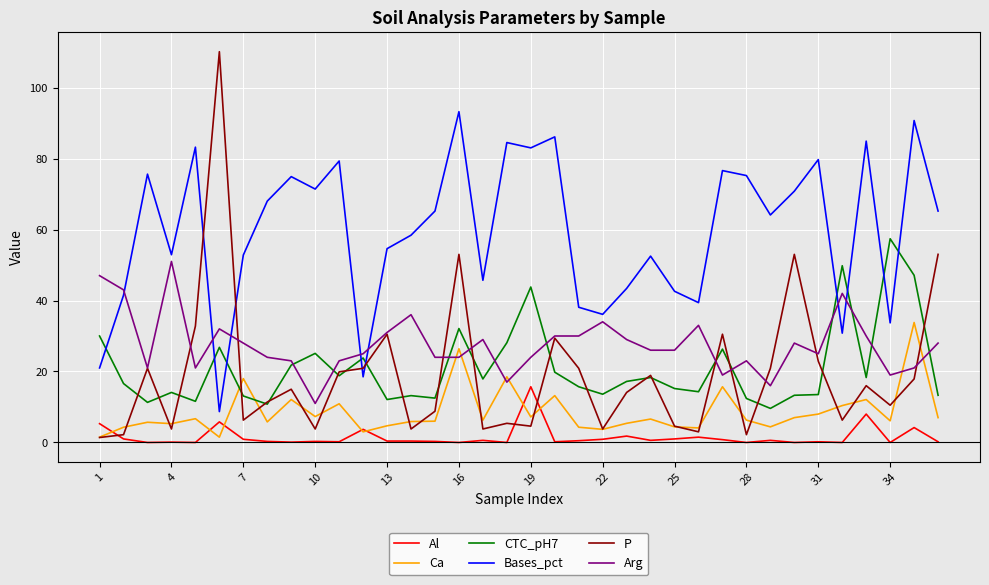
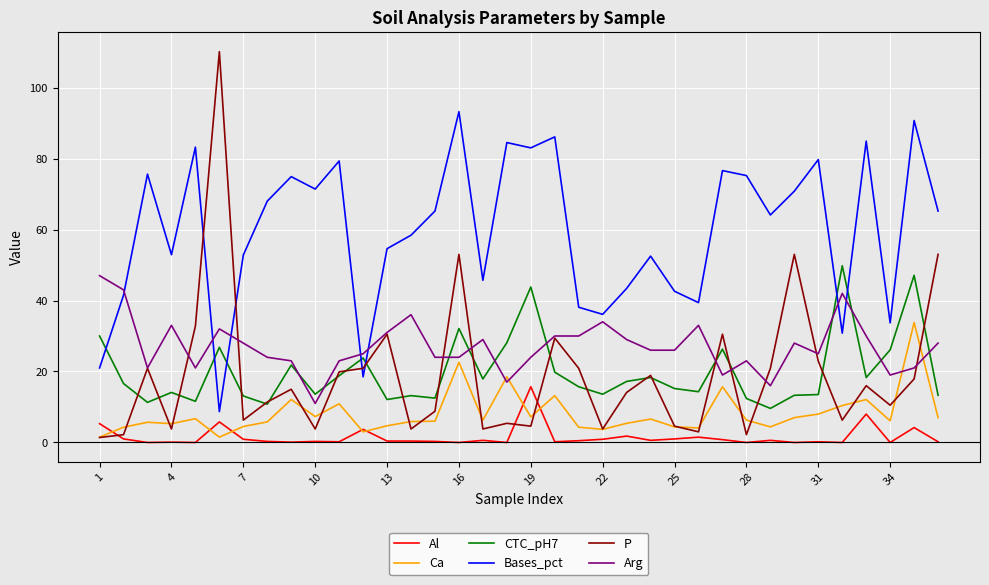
  {
    "Al": {
      "1": 5,
      "4": 0,
      "7": 1,
      "10": 0,
      "13": 0,
      "16": 0,
      "19": 16,
      "22": 1,
      "25": 1,
      "28": 0,
      "31": 0,
      "34": 0
    },
    "Ca": {
      "4": 5,
-     "7": 18,
+     "7": 5,
      "10": 7,
      "13": 5,
-     "16": 26,
+     "16": 23,
      "19": 7,
      "28": 6,
      "31": 8,
      "34": 6
    },
    "CTC_pH7": {
      "1": 30,
      "4": 14,
      "7": 13,
-     "10": 25,
+     "10": 14,
      "13": 12,
      "16": 32,
      "19": 44,
      "22": 14,
      "25": 15,
      "28": 12,
      "31": 14,
-     "34": 57
+     "34": 26
    },
    "Bases_pct": {
      "1": 21,
      "4": 53,
      "7": 53,
      "10": 71,
      "13": 55,
      "16": 93,
      "19": 83,
      "22": 36,
      "25": 43,
      "28": 75,
      "31": 80,
      "34": 34
    },
    "P": {
      "4": 4,
      "7": 6,
      "10": 4,
      "16": 53,
      "19": 5,
      "28": 2,
      "31": 23,
      "34": 11
    },
    "Arg": {
      "1": 47,
-     "4": 51,
+     "4": 33,
      "7": 28,
      "10": 11,
      "16": 24,
      "19": 24,
      "22": 34,
      "25": 26,
      "28": 23,
      "31": 25,
      "34": 19
    }
  }
